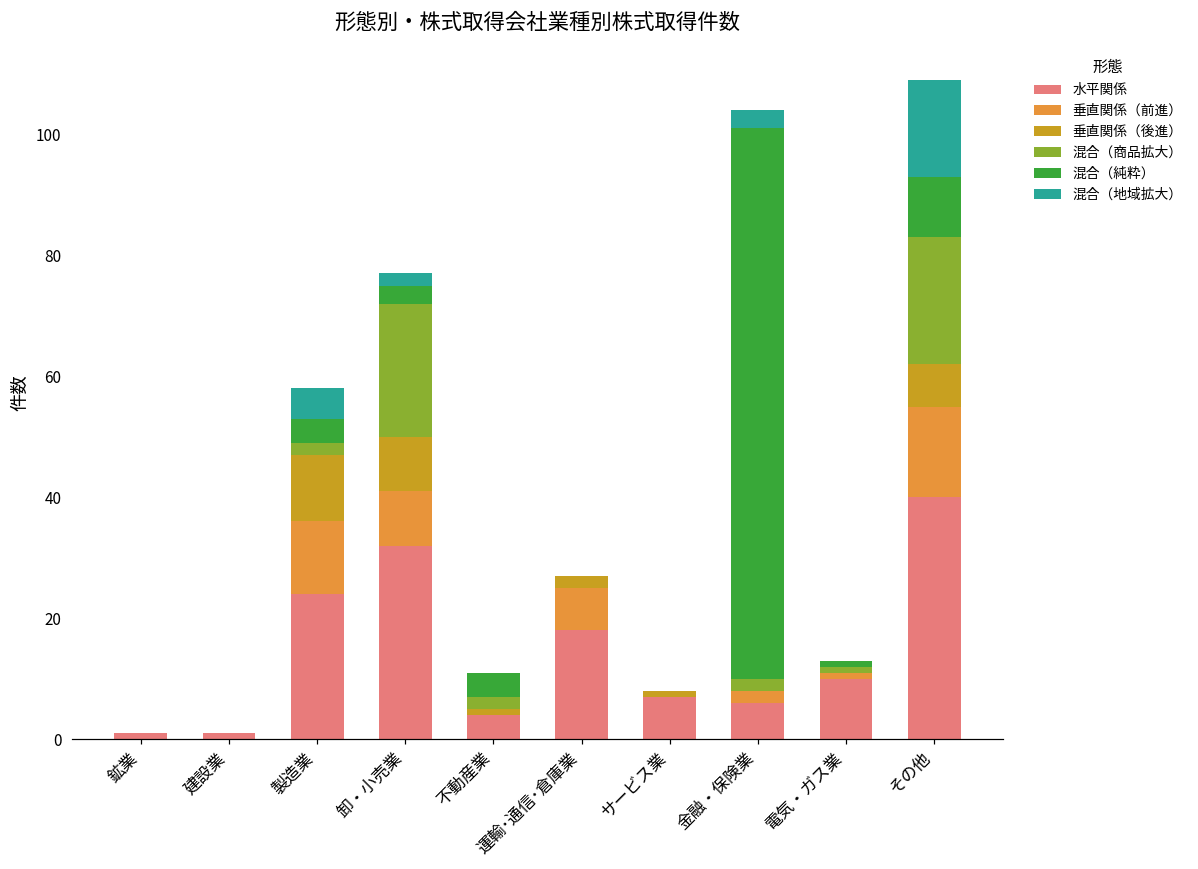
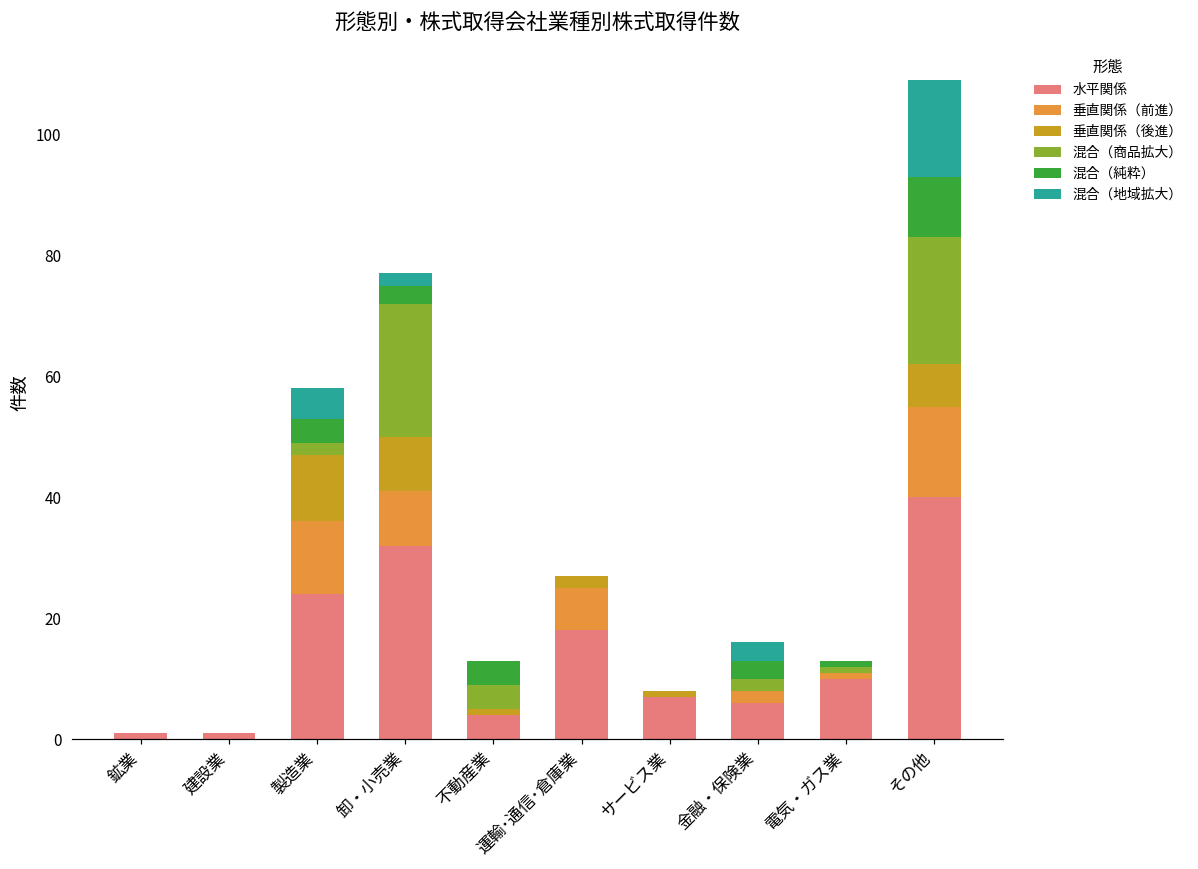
  {
    "水平関係": {
      "鉱業": 1,
      "建設業": 1,
      "製造業": 24,
      "卸・小売業": 32,
      "不動産業": 4,
      "運輸･通信･倉庫業": 18,
      "サービス業": 7,
      "金融・保険業": 6,
      "電気・ガス業": 10,
      "その他": 40
    },
    "混合（商品拡大）": {
      "鉱業": 0,
      "建設業": 0,
      "製造業": 2,
      "卸・小売業": 22,
-     "不動産業": 2,
+     "不動産業": 4,
      "運輸･通信･倉庫業": 0,
      "サービス業": 0,
      "金融・保険業": 2,
      "電気・ガス業": 1,
      "その他": 21
    },
    "混合（純粋）": {
      "鉱業": 0,
      "建設業": 0,
      "製造業": 4,
      "卸・小売業": 3,
      "不動産業": 4,
      "運輸･通信･倉庫業": 0,
      "サービス業": 0,
-     "金融・保険業": 91,
+     "金融・保険業": 3,
      "電気・ガス業": 1,
      "その他": 10
    },
    "混合（地域拡大）": {
      "鉱業": 0,
      "建設業": 0,
      "製造業": 5,
      "卸・小売業": 2,
      "不動産業": 0,
      "運輸･通信･倉庫業": 0,
      "サービス業": 0,
      "金融・保険業": 3,
      "電気・ガス業": 0,
      "その他": 16
    }
  }
